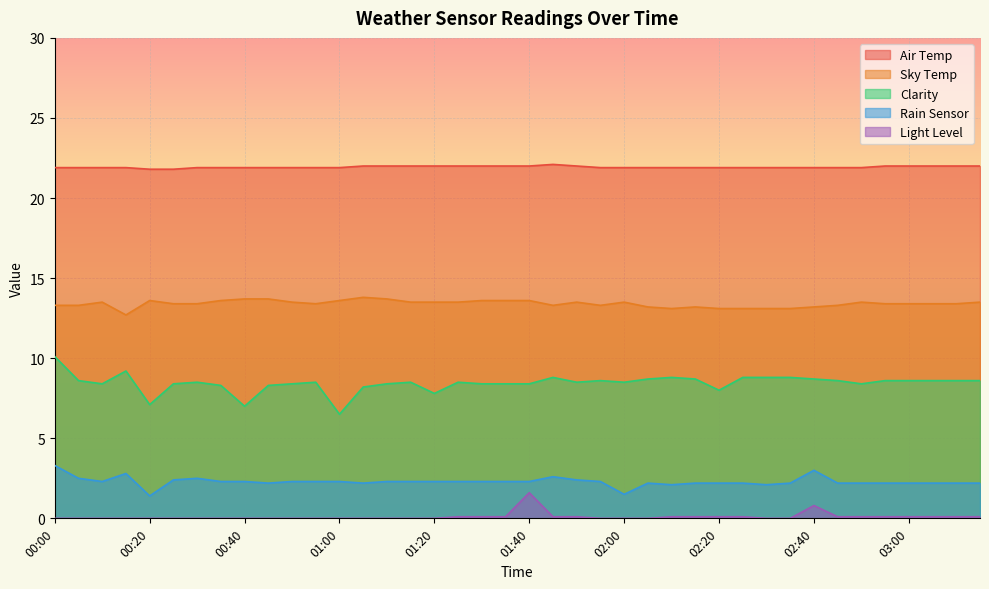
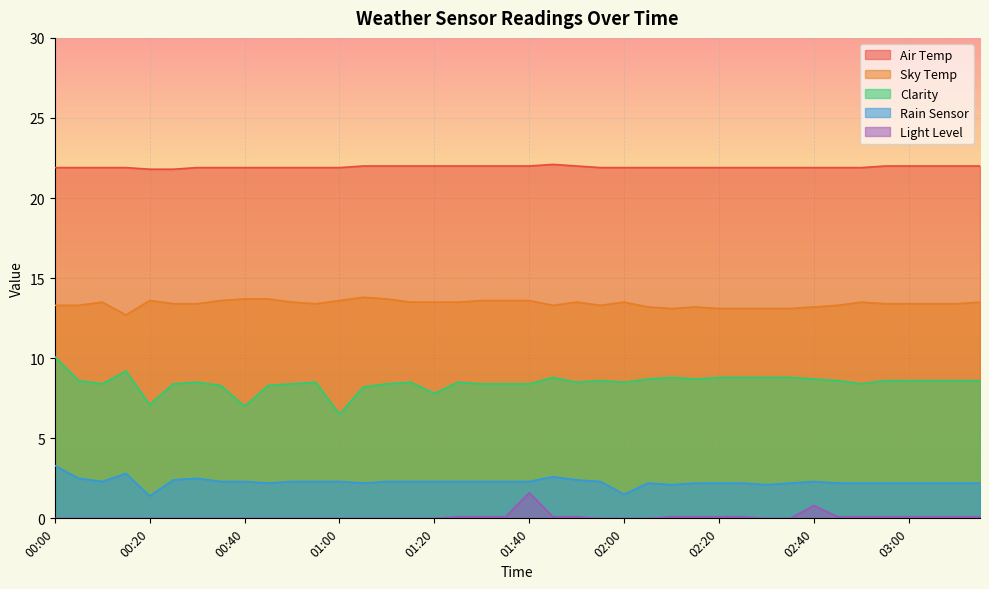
  {
    "Clarity": {
      "00:00": 10.1,
      "00:20": 7.1,
      "00:40": 7.0,
      "01:00": 6.5,
      "01:20": 7.8,
      "01:40": 8.4,
      "02:00": 8.5,
-     "02:20": 8.0,
+     "02:20": 8.8,
      "02:40": 8.7,
      "03:00": 8.6
    },
    "Rain Sensor": {
      "00:00": 3.3,
      "00:20": 1.4,
      "00:40": 2.3,
      "01:00": 2.3,
      "01:20": 2.3,
      "01:40": 2.3,
      "02:00": 1.5,
      "02:20": 2.2,
-     "02:40": 3.0,
+     "02:40": 2.3,
      "03:00": 2.2
    },
    "Light Level": {
      "00:00": 0.0,
      "00:20": 0.0,
      "00:40": 0.0,
      "01:00": 0.0,
      "01:20": 0.0,
      "01:40": 1.6,
      "02:00": 0.0,
      "02:20": 0.1,
      "02:40": 0.8,
      "03:00": 0.1
    }
  }
